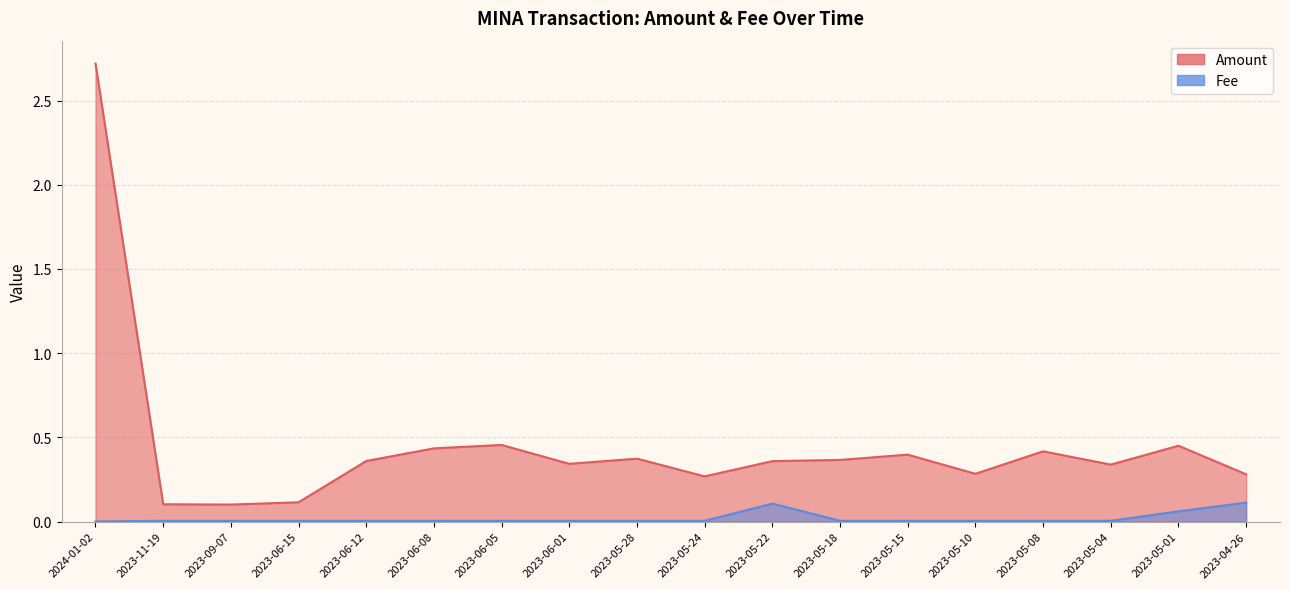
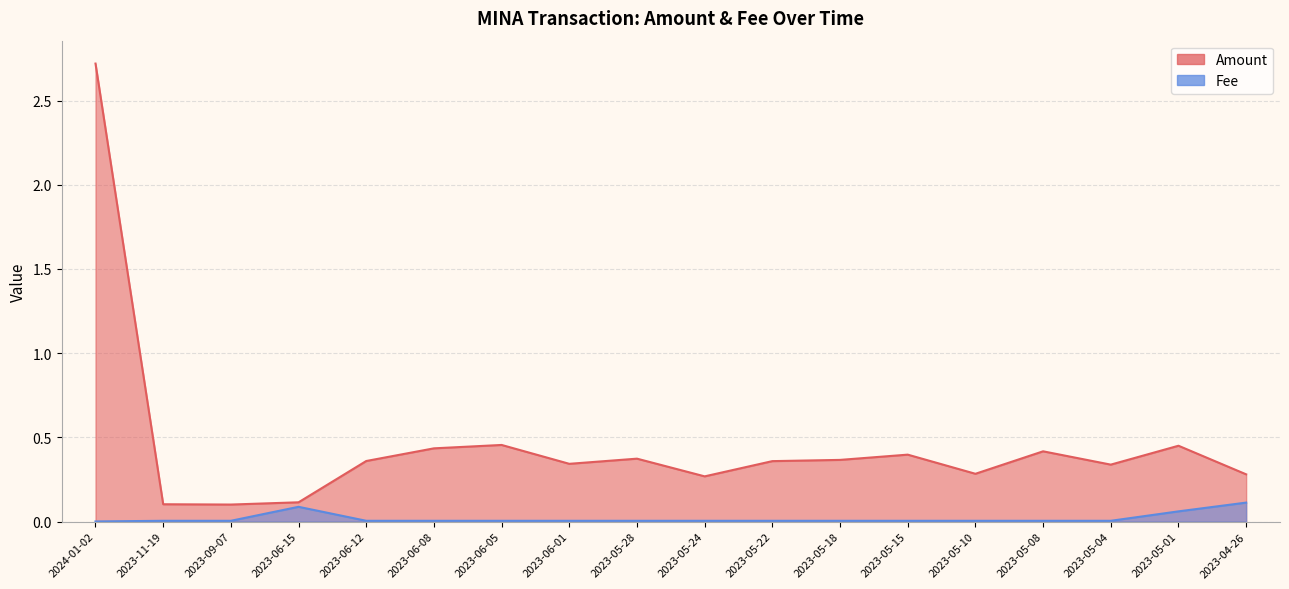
  {
    "Amount": {
      "2024-01-02": 2.72,
      "2023-11-19": 0.10,
      "2023-09-07": 0.10,
      "2023-06-15": 0.11,
      "2023-06-12": 0.36,
      "2023-06-08": 0.44,
      "2023-06-05": 0.46,
      "2023-06-01": 0.34,
      "2023-05-28": 0.37,
      "2023-05-24": 0.27,
      "2023-05-22": 0.36,
      "2023-05-18": 0.37,
      "2023-05-15": 0.40,
      "2023-05-10": 0.28,
      "2023-05-08": 0.42,
      "2023-05-04": 0.34,
      "2023-05-01": 0.45,
      "2023-04-26": 0.28
    },
    "Fee": {
      "2024-01-02": 0.00,
      "2023-11-19": 0.01,
      "2023-09-07": 0.01,
-     "2023-06-15": 0.01,
+     "2023-06-15": 0.09,
      "2023-06-12": 0.01,
      "2023-06-08": 0.01,
      "2023-06-05": 0.01,
      "2023-06-01": 0.01,
      "2023-05-28": 0.01,
      "2023-05-24": 0.01,
-     "2023-05-22": 0.11,
+     "2023-05-22": 0.01,
      "2023-05-18": 0.01,
      "2023-05-15": 0.01,
      "2023-05-10": 0.01,
      "2023-05-08": 0.01,
      "2023-05-04": 0.01,
      "2023-05-01": 0.06,
      "2023-04-26": 0.11
    }
  }
